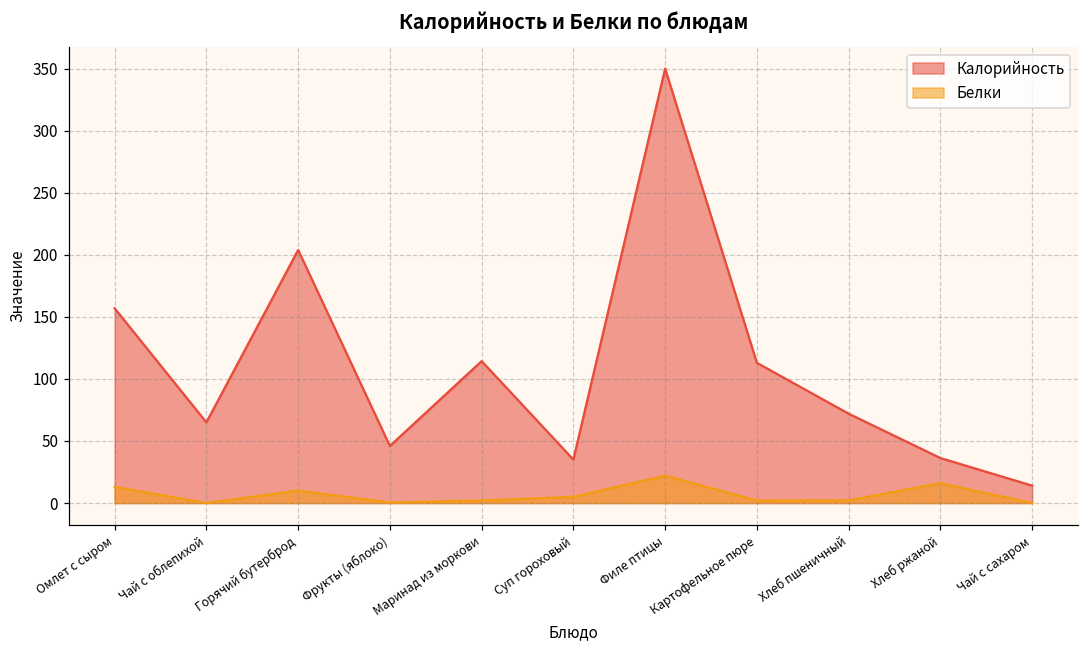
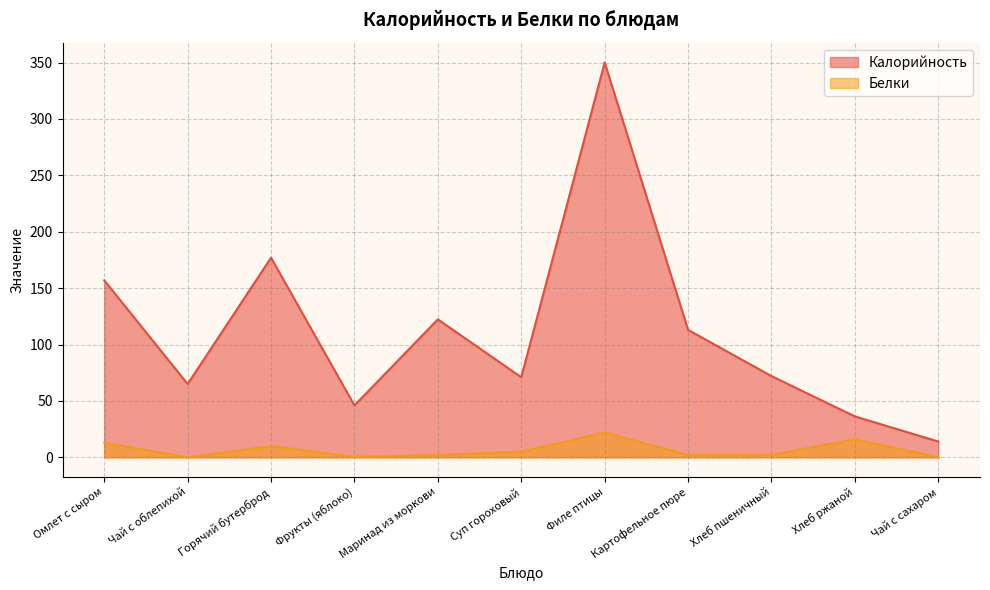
  {
    "Калорийность": {
      "Омлет с сыром": 157,
      "Чай с облепихой": 65,
-     "Горячий бутерброд": 204,
+     "Горячий бутерброд": 177,
      "Фрукты (яблоко)": 46,
-     "Маринад из моркови": 114,
-     "Суп гороховый": 35,
+     "Маринад из моркови": 122,
+     "Суп гороховый": 71,
      "Филе птицы": 350,
      "Картофельное пюре": 113,
      "Хлеб пшеничный": 72,
      "Хлеб ржаной": 36,
      "Чай с сахаром": 14
    },
    "Белки": {
      "Омлет с сыром": 13,
      "Чай с облепихой": 0,
      "Горячий бутерброд": 10,
      "Фрукты (яблоко)": 0,
      "Маринад из моркови": 2,
      "Суп гороховый": 5,
      "Филе птицы": 22,
      "Картофельное пюре": 2,
      "Хлеб пшеничный": 2,
      "Хлеб ржаной": 16,
      "Чай с сахаром": 0
    }
  }
